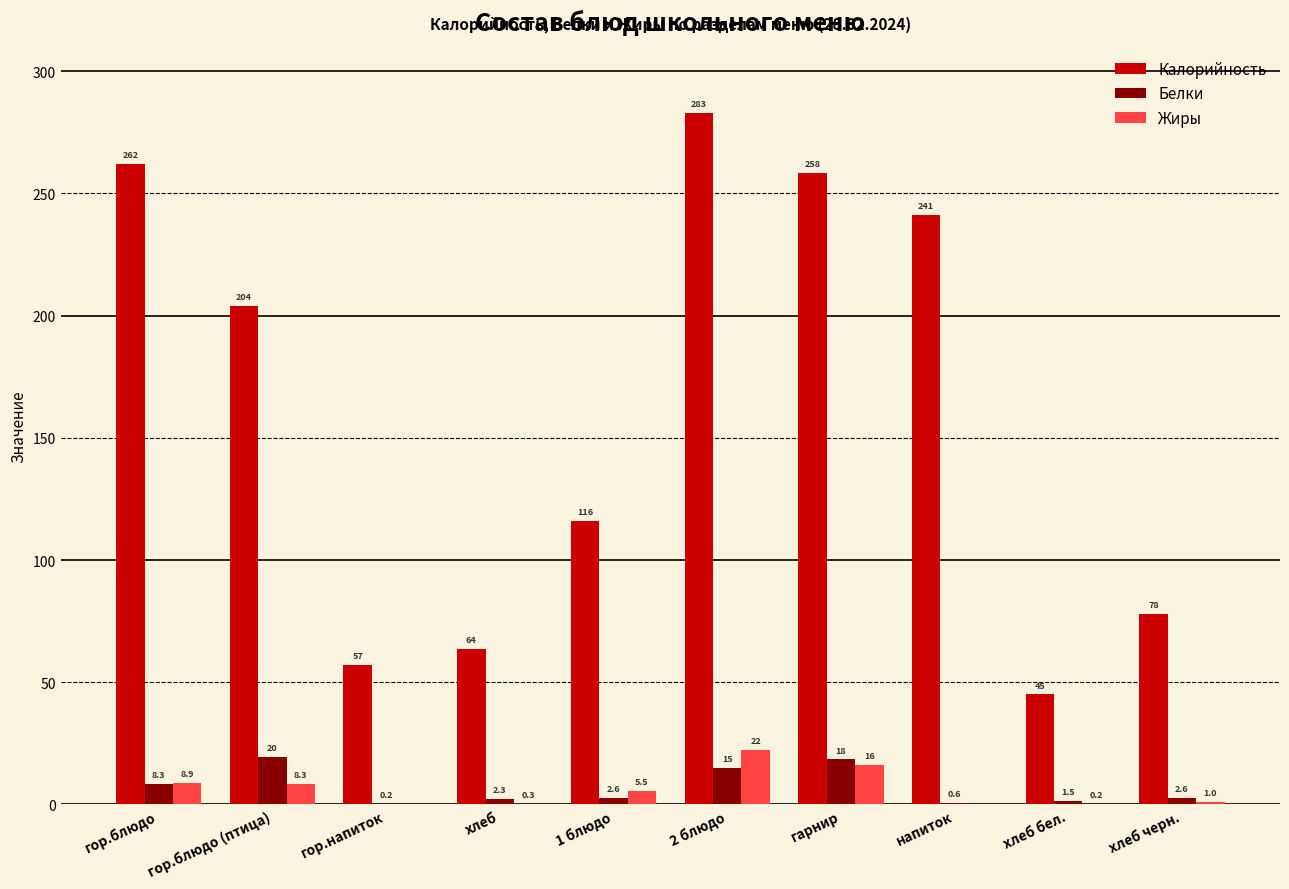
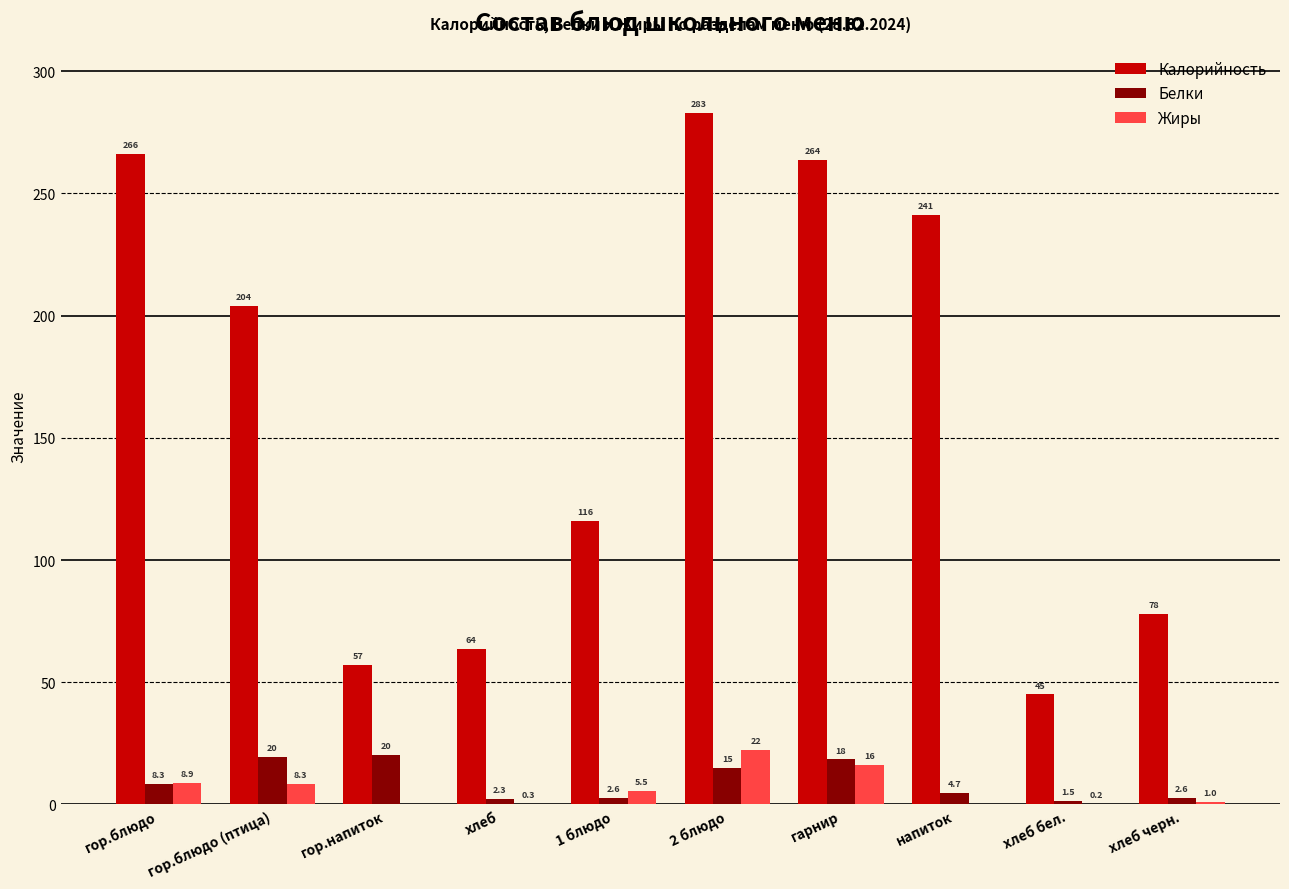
  {
    "Калорийность": {
-     "гор.блюдо": 262,
+     "гор.блюдо": 266,
      "гор.блюдо (птица)": 204,
      "гор.напиток": 57,
      "хлеб": 64,
      "1 блюдо": 116,
      "2 блюдо": 283,
-     "гарнир": 258,
+     "гарнир": 264,
      "напиток": 241,
      "хлеб бел.": 45,
      "хлеб черн.": 78
    },
    "Белки": {
      "гор.блюдо": 8.3,
      "гор.блюдо (птица)": 20,
-     "гор.напиток": 0.2,
+     "гор.напиток": 20,
      "хлеб": 2.3,
      "1 блюдо": 2.6,
      "2 блюдо": 15,
      "гарнир": 18,
-     "напиток": 0.6,
+     "напиток": 4.7,
      "хлеб бел.": 1.5,
      "хлеб черн.": 2.6
    },
    "Жиры": {
      "гор.блюдо": 8.9,
      "гор.блюдо (птица)": 8.3,
      "хлеб": 0.3,
      "1 блюдо": 5.5,
      "2 блюдо": 22,
      "гарнир": 16,
      "хлеб бел.": 0.2,
      "хлеб черн.": 1.0
    }
  }
